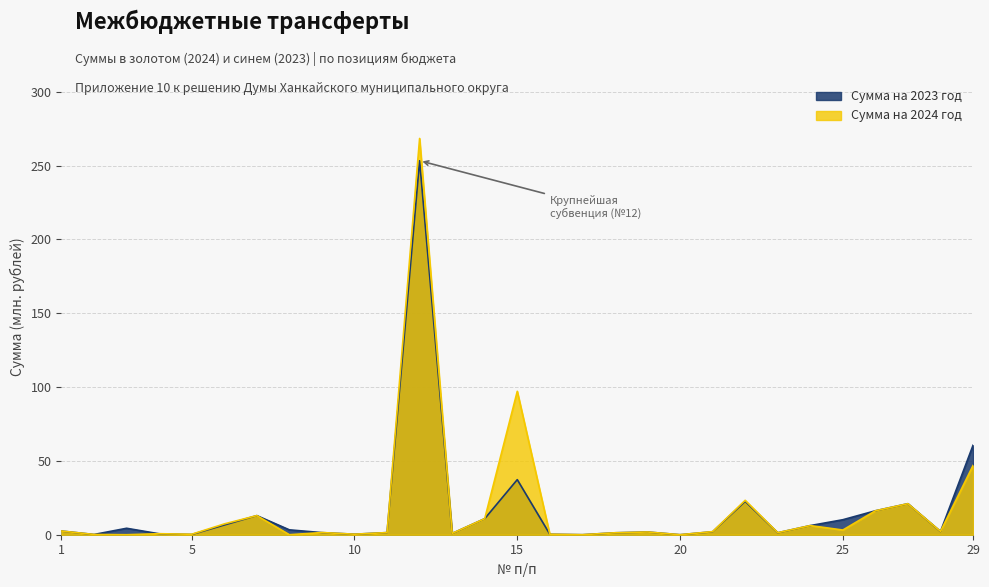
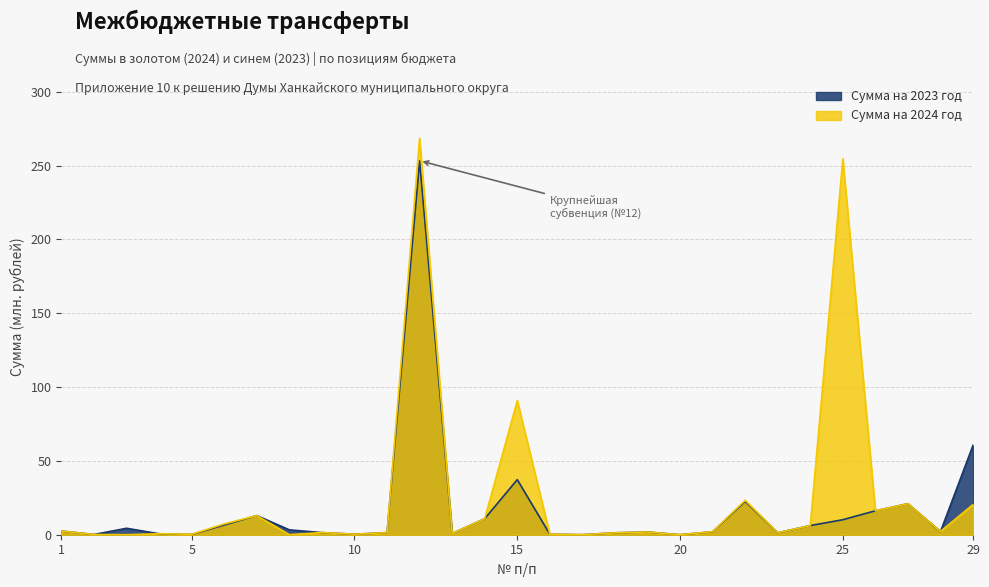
  {
    "Сумма на 2023 год": {
      "15": 37,
      "25": 10,
      "29": 61
    },
    "Сумма на 2024 год": {
-     "15": 97,
-     "25": 3,
-     "29": 47
+     "15": 91,
+     "25": 254,
+     "29": 20
    }
  }
